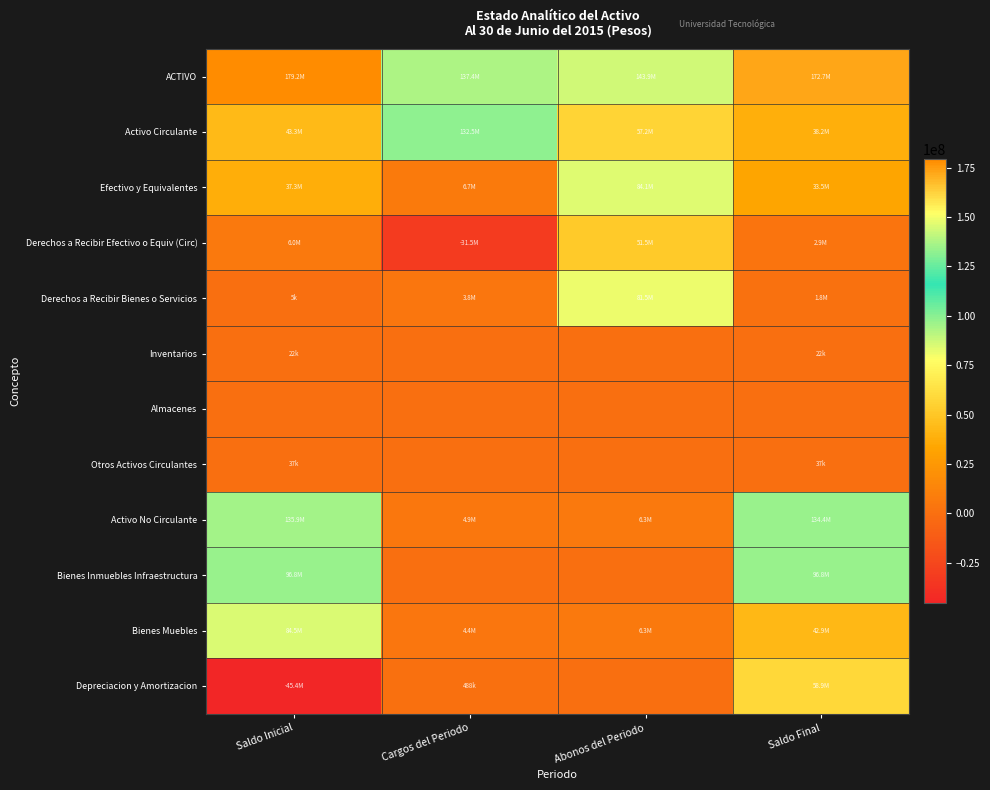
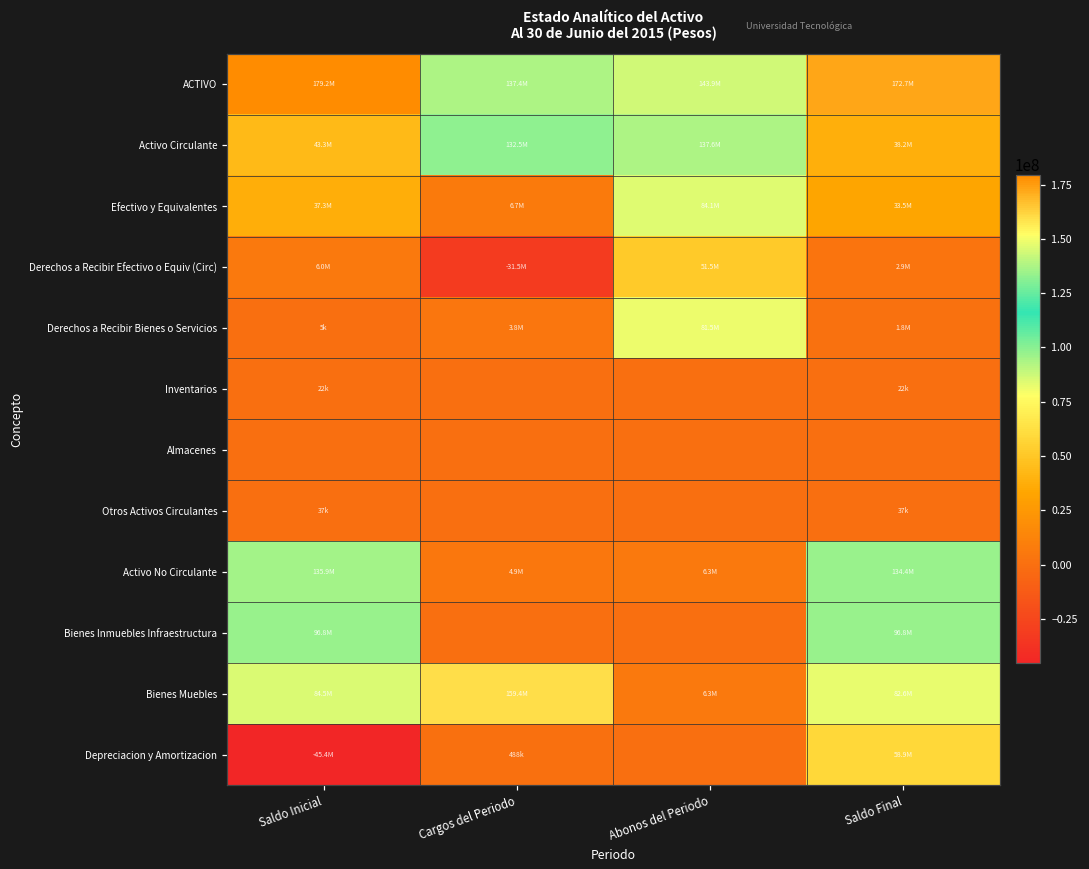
  {
    "ACTIVO": {
      "Saldo Inicial": "179.2M",
      "Cargos del Periodo": "137.4M",
      "Abonos del Periodo": "143.9M",
      "Saldo Final": "172.7M"
    },
    "Activo Circulante": {
      "Saldo Inicial": "43.3M",
      "Cargos del Periodo": "132.5M",
-     "Abonos del Periodo": "57.2M",
+     "Abonos del Periodo": "137.6M",
      "Saldo Final": "38.2M"
    },
    "Efectivo y Equivalentes": {
      "Saldo Inicial": "37.3M",
      "Cargos del Periodo": "6.7M",
      "Abonos del Periodo": "84.1M",
      "Saldo Final": "33.5M"
    },
    "Derechos a Recibir Efectivo o Equiv (Circ)": {
      "Saldo Inicial": "6.0M",
      "Cargos del Periodo": "-31.5M",
      "Abonos del Periodo": "51.5M",
      "Saldo Final": "2.9M"
    },
    "Derechos a Recibir Bienes o Servicios": {
      "Saldo Inicial": "5k",
      "Cargos del Periodo": "3.8M",
      "Abonos del Periodo": "81.5M",
      "Saldo Final": "1.8M"
    },
    "Inventarios": {
      "Saldo Inicial": "22k",
      "Saldo Final": "22k"
    },
    "Otros Activos Circulantes": {
      "Saldo Inicial": "37k",
      "Saldo Final": "37k"
    },
    "Activo No Circulante": {
      "Saldo Inicial": "135.9M",
      "Cargos del Periodo": "4.9M",
      "Abonos del Periodo": "6.3M",
      "Saldo Final": "134.4M"
    },
    "Bienes Inmuebles Infraestructura": {
      "Saldo Inicial": "96.8M",
      "Saldo Final": "96.8M"
    },
    "Bienes Muebles": {
      "Saldo Inicial": "84.5M",
-     "Cargos del Periodo": "4.4M",
+     "Cargos del Periodo": "159.4M",
      "Abonos del Periodo": "6.3M",
-     "Saldo Final": "42.9M"
+     "Saldo Final": "82.6M"
    },
    "Depreciacion y Amortizacion": {
      "Saldo Inicial": "-45.4M",
      "Cargos del Periodo": "488k",
      "Saldo Final": "58.9M"
    }
  }
